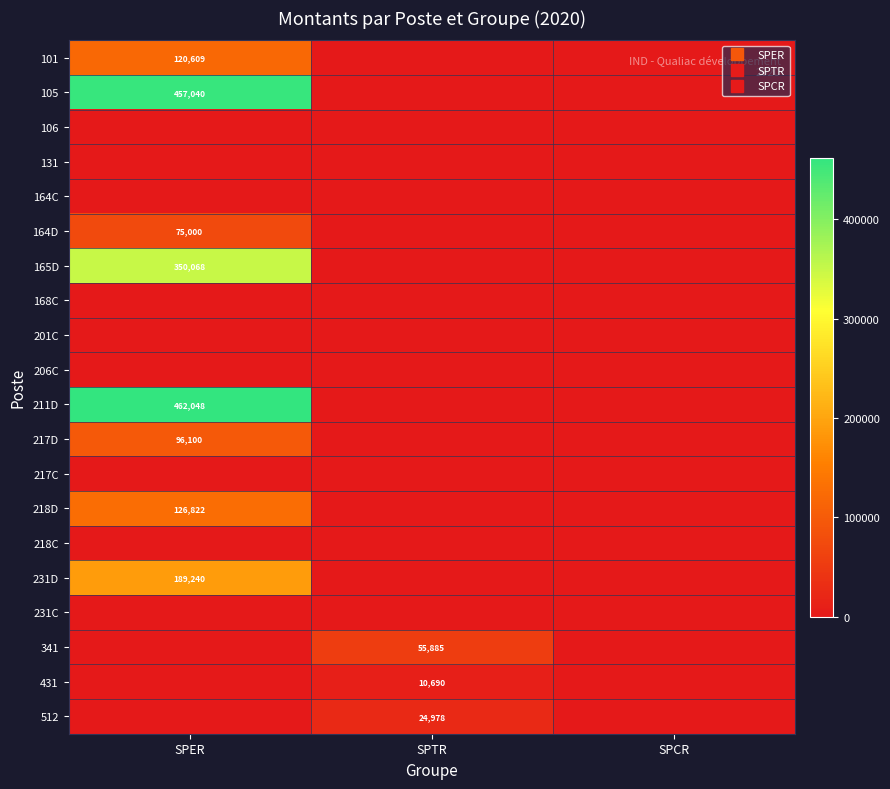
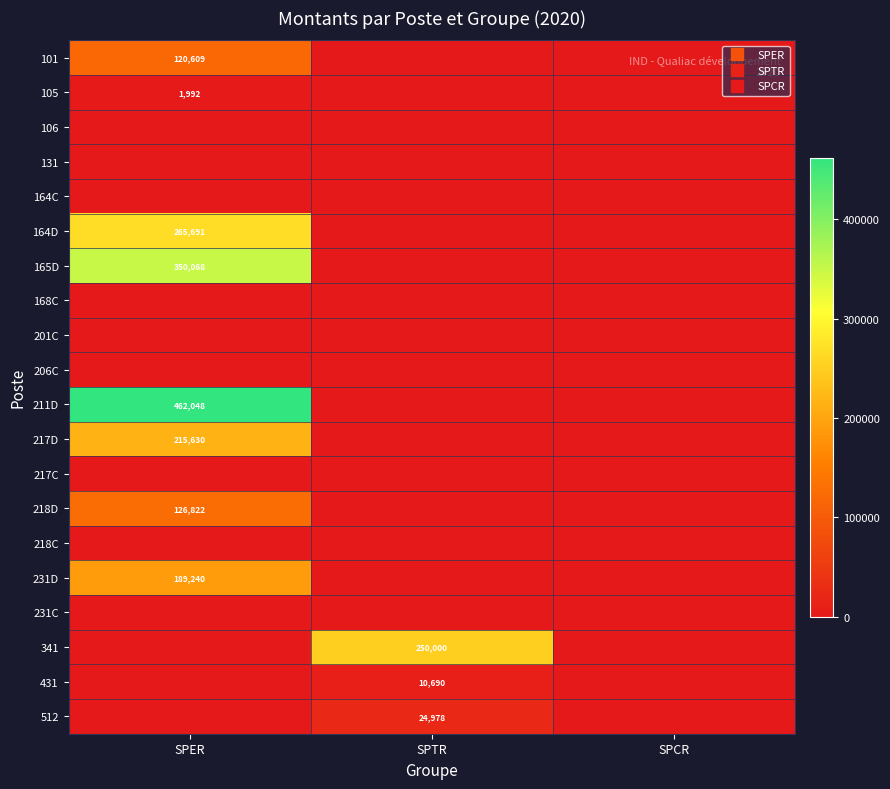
  {
    "101": {
      "SPER": "120,609"
    },
    "105": {
-     "SPER": "457,040"
+     "SPER": "1,992"
    },
    "164D": {
-     "SPER": "75,000"
+     "SPER": "265,691"
    },
    "165D": {
      "SPER": "350,068"
    },
    "211D": {
      "SPER": "462,048"
    },
    "217D": {
-     "SPER": "96,100"
+     "SPER": "215,630"
    },
    "218D": {
      "SPER": "126,822"
    },
    "231D": {
      "SPER": "189,240"
    },
    "341": {
-     "SPTR": "55,885"
+     "SPTR": "250,000"
    },
    "431": {
      "SPTR": "10,690"
    },
    "512": {
      "SPTR": "24,978"
    }
  }
